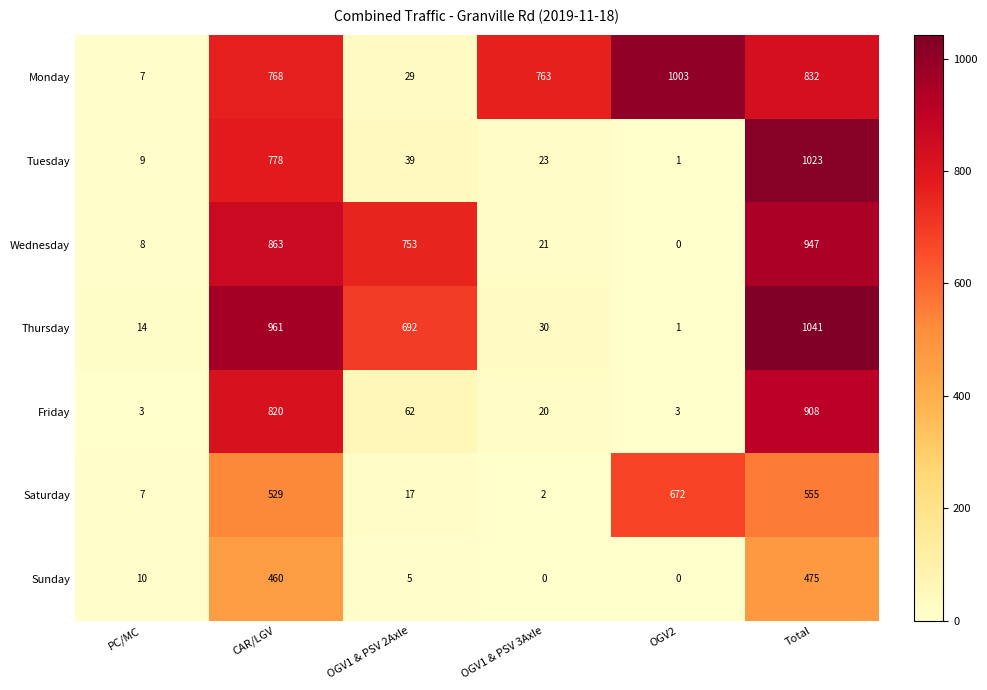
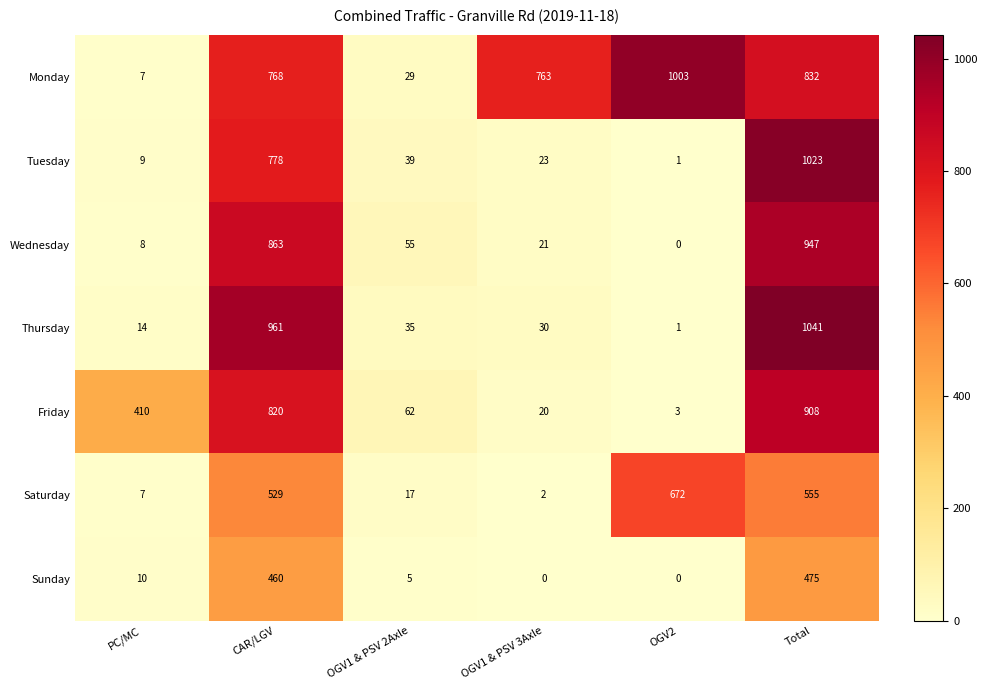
  {
    "Monday": {
      "PC/MC": 7,
      "CAR/LGV": 768,
      "OGV1 & PSV 2Axle": 29,
      "OGV1 & PSV 3Axle": 763,
      "OGV2": 1003,
      "Total": 832
    },
    "Tuesday": {
      "PC/MC": 9,
      "CAR/LGV": 778,
      "OGV1 & PSV 2Axle": 39,
      "OGV1 & PSV 3Axle": 23,
      "OGV2": 1,
      "Total": 1023
    },
    "Wednesday": {
      "PC/MC": 8,
      "CAR/LGV": 863,
-     "OGV1 & PSV 2Axle": 753,
+     "OGV1 & PSV 2Axle": 55,
      "OGV1 & PSV 3Axle": 21,
      "OGV2": 0,
      "Total": 947
    },
    "Thursday": {
      "PC/MC": 14,
      "CAR/LGV": 961,
-     "OGV1 & PSV 2Axle": 692,
+     "OGV1 & PSV 2Axle": 35,
      "OGV1 & PSV 3Axle": 30,
      "OGV2": 1,
      "Total": 1041
    },
    "Friday": {
-     "PC/MC": 3,
+     "PC/MC": 410,
      "CAR/LGV": 820,
      "OGV1 & PSV 2Axle": 62,
      "OGV1 & PSV 3Axle": 20,
      "OGV2": 3,
      "Total": 908
    },
    "Saturday": {
      "PC/MC": 7,
      "CAR/LGV": 529,
      "OGV1 & PSV 2Axle": 17,
      "OGV1 & PSV 3Axle": 2,
      "OGV2": 672,
      "Total": 555
    },
    "Sunday": {
      "PC/MC": 10,
      "CAR/LGV": 460,
      "OGV1 & PSV 2Axle": 5,
      "OGV1 & PSV 3Axle": 0,
      "OGV2": 0,
      "Total": 475
    }
  }
